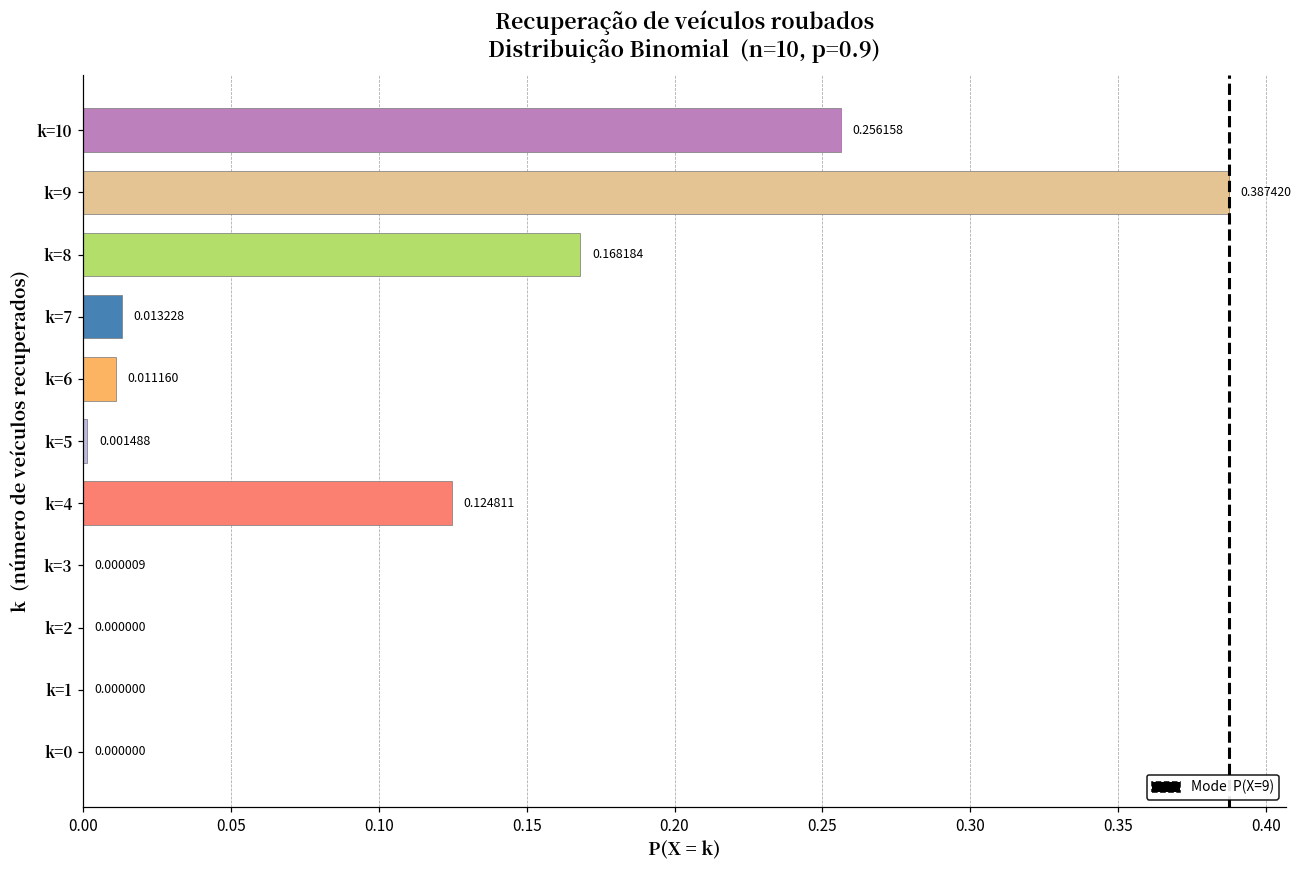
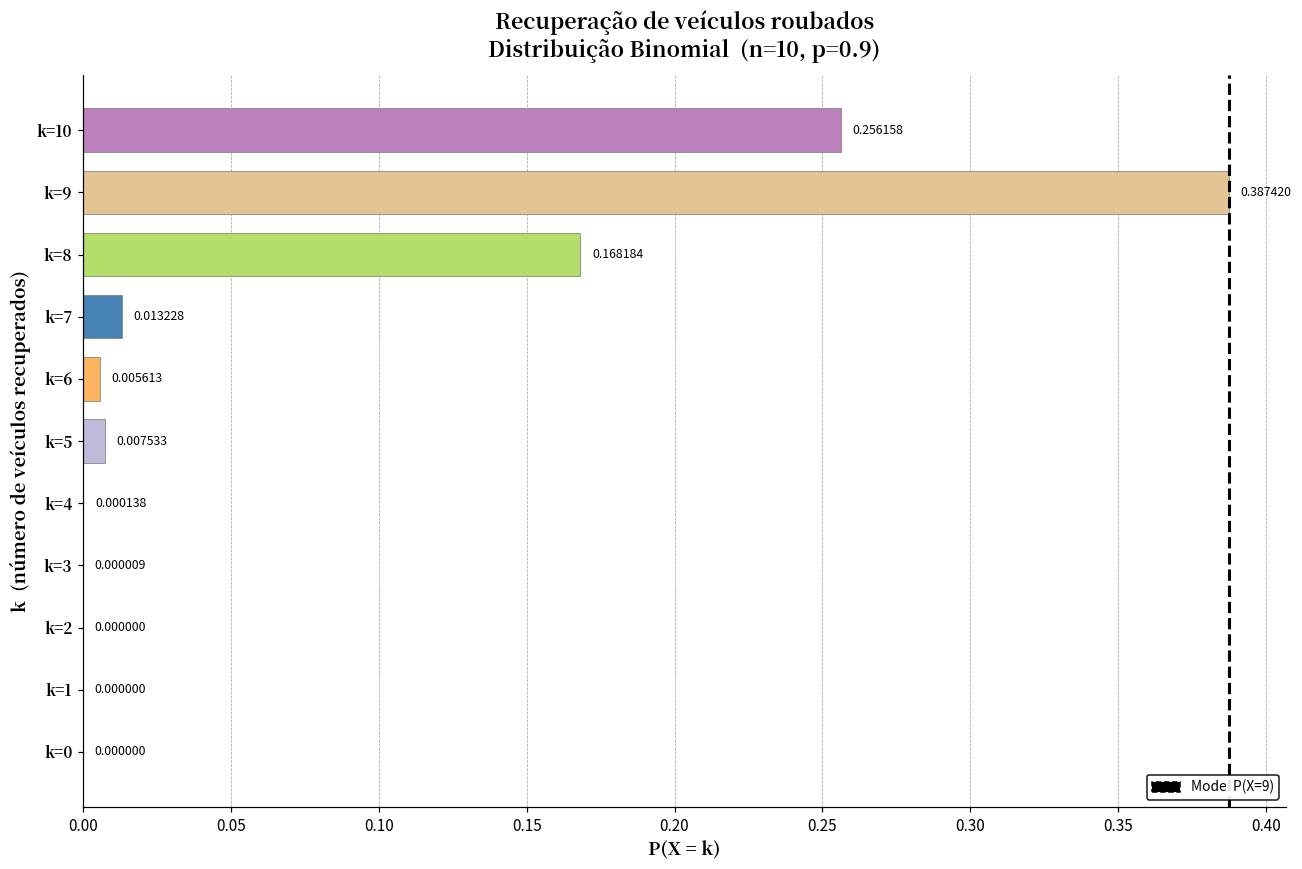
  {
    "k=10": 0.256158,
    "k=9": 0.387420,
    "k=8": 0.168184,
    "k=7": 0.013228,
-   "k=6": 0.011160,
-   "k=5": 0.001488,
-   "k=4": 0.124811,
+   "k=6": 0.005613,
+   "k=5": 0.007533,
+   "k=4": 0.000138,
    "k=3": 0.000009,
    "k=2": 0.000000,
    "k=1": 0.000000,
    "k=0": 0.000000
  }
